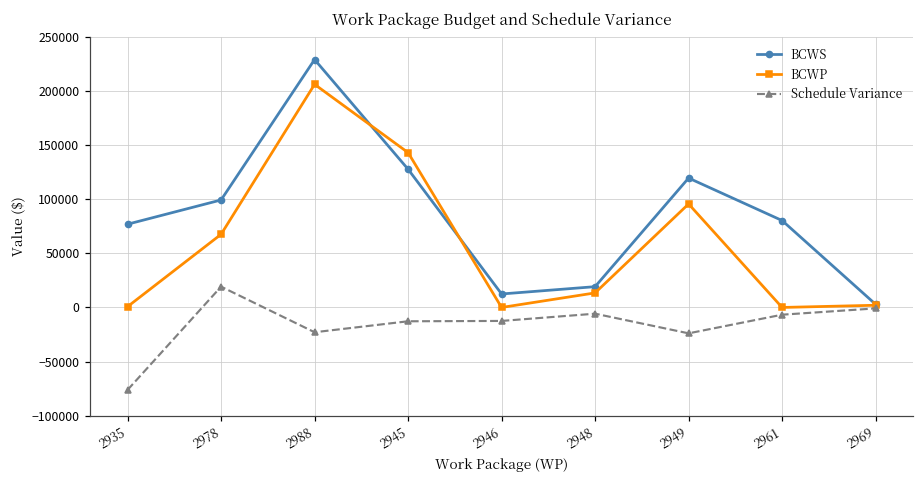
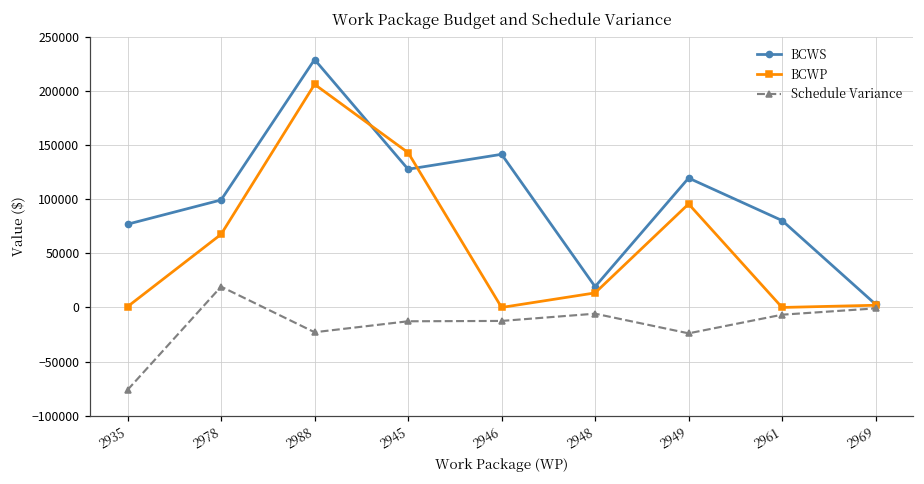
  {
    "BCWS": {
      "2935": 80000,
      "2978": 100000,
      "2988": 230000,
      "2945": 130000,
-     "2946": 10000,
+     "2946": 140000,
      "2948": 20000,
      "2949": 120000,
      "2961": 80000
    },
    "BCWP": {
      "2935": 0,
      "2978": 70000,
      "2988": 210000,
      "2945": 140000,
      "2946": 0,
      "2948": 10000,
      "2949": 100000,
      "2961": 0
    },
    "Schedule Variance": {
      "2935": -80000,
      "2978": 20000,
      "2988": -20000,
      "2945": -10000,
      "2946": -10000,
      "2948": -10000,
      "2949": -20000,
      "2961": -10000,
      "2969": 0
    }
  }
